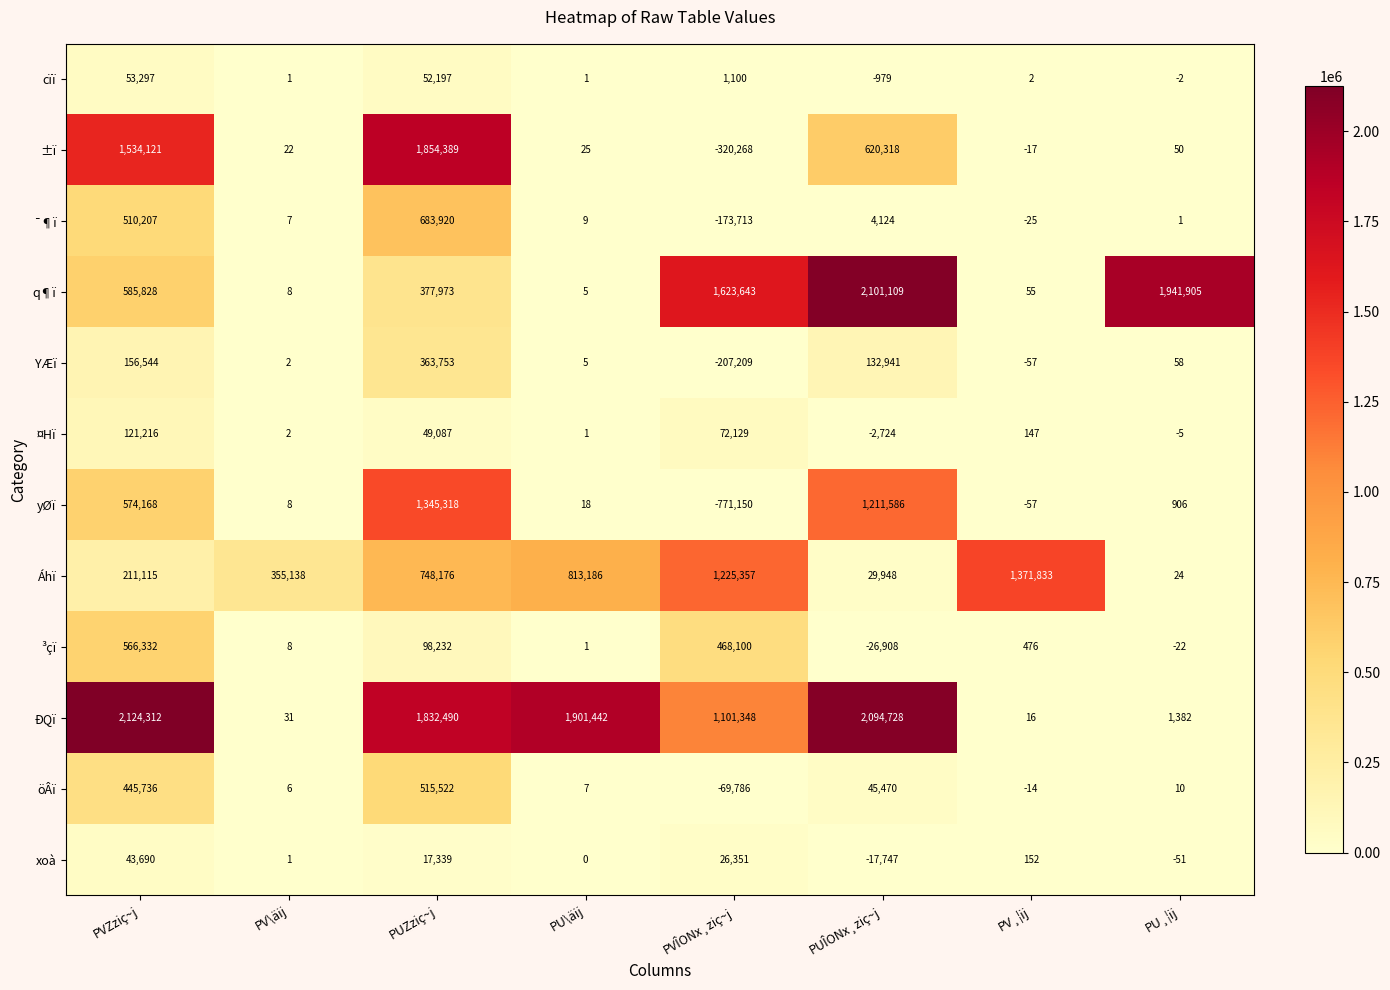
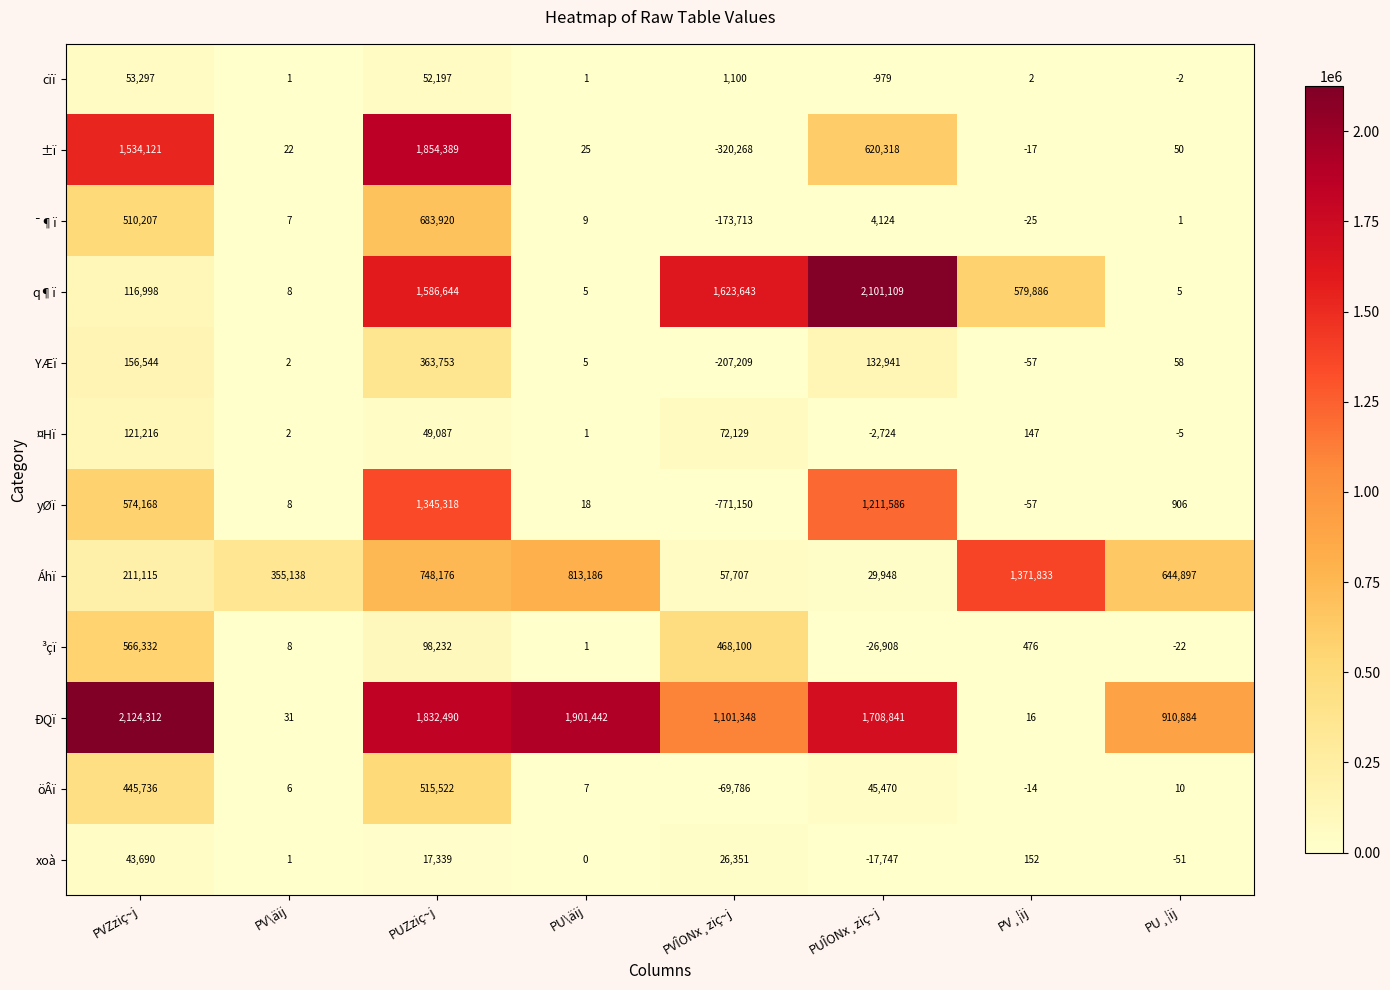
  {
    "cïï": {
      "PVZziç~j": "53,297",
      "PV\\äij": "1",
      "PUZziç~j": "52,197",
      "PU\\äij": "1",
      "PVÎONx¸ziç~j": "1,100",
      "PUÎONx¸ziç~j": "-979",
      "PV¸¦ij": "2",
      "PU¸¦ij": "-2"
    },
    "±ï": {
      "PVZziç~j": "1,534,121",
      "PV\\äij": "22",
      "PUZziç~j": "1,854,389",
      "PU\\äij": "25",
      "PVÎONx¸ziç~j": "-320,268",
      "PUÎONx¸ziç~j": "620,318",
      "PV¸¦ij": "-17",
      "PU¸¦ij": "50"
    },
    "¯¶ï": {
      "PVZziç~j": "510,207",
      "PV\\äij": "7",
      "PUZziç~j": "683,920",
      "PU\\äij": "9",
      "PVÎONx¸ziç~j": "-173,713",
      "PUÎONx¸ziç~j": "4,124",
      "PV¸¦ij": "-25",
      "PU¸¦ij": "1"
    },
    "q¶ï": {
-     "PVZziç~j": "585,828",
+     "PVZziç~j": "116,998",
      "PV\\äij": "8",
-     "PUZziç~j": "377,973",
+     "PUZziç~j": "1,586,644",
      "PU\\äij": "5",
      "PVÎONx¸ziç~j": "1,623,643",
      "PUÎONx¸ziç~j": "2,101,109",
-     "PV¸¦ij": "55",
-     "PU¸¦ij": "1,941,905"
+     "PV¸¦ij": "579,886",
+     "PU¸¦ij": "5"
    },
    "YÆï": {
      "PVZziç~j": "156,544",
      "PV\\äij": "2",
      "PUZziç~j": "363,753",
      "PU\\äij": "5",
      "PVÎONx¸ziç~j": "-207,209",
      "PUÎONx¸ziç~j": "132,941",
      "PV¸¦ij": "-57",
      "PU¸¦ij": "58"
    },
    "¤Hï": {
      "PVZziç~j": "121,216",
      "PV\\äij": "2",
      "PUZziç~j": "49,087",
      "PU\\äij": "1",
      "PVÎONx¸ziç~j": "72,129",
      "PUÎONx¸ziç~j": "-2,724",
      "PV¸¦ij": "147",
      "PU¸¦ij": "-5"
    },
    "yØï": {
      "PVZziç~j": "574,168",
      "PV\\äij": "8",
      "PUZziç~j": "1,345,318",
      "PU\\äij": "18",
      "PVÎONx¸ziç~j": "-771,150",
      "PUÎONx¸ziç~j": "1,211,586",
      "PV¸¦ij": "-57",
      "PU¸¦ij": "906"
    },
    "Áhï": {
      "PVZziç~j": "211,115",
      "PV\\äij": "355,138",
      "PUZziç~j": "748,176",
      "PU\\äij": "813,186",
-     "PVÎONx¸ziç~j": "1,225,357",
+     "PVÎONx¸ziç~j": "57,707",
      "PUÎONx¸ziç~j": "29,948",
      "PV¸¦ij": "1,371,833",
-     "PU¸¦ij": "24"
+     "PU¸¦ij": "644,897"
    },
    "³çï": {
      "PVZziç~j": "566,332",
      "PV\\äij": "8",
      "PUZziç~j": "98,232",
      "PU\\äij": "1",
      "PVÎONx¸ziç~j": "468,100",
      "PUÎONx¸ziç~j": "-26,908",
      "PV¸¦ij": "476",
      "PU¸¦ij": "-22"
    },
    "ÐQï": {
      "PVZziç~j": "2,124,312",
      "PV\\äij": "31",
      "PUZziç~j": "1,832,490",
      "PU\\äij": "1,901,442",
      "PVÎONx¸ziç~j": "1,101,348",
-     "PUÎONx¸ziç~j": "2,094,728",
+     "PUÎONx¸ziç~j": "1,708,841",
      "PV¸¦ij": "16",
-     "PU¸¦ij": "1,382"
+     "PU¸¦ij": "910,884"
    },
    "öÂï": {
      "PVZziç~j": "445,736",
      "PV\\äij": "6",
      "PUZziç~j": "515,522",
      "PU\\äij": "7",
      "PVÎONx¸ziç~j": "-69,786",
      "PUÎONx¸ziç~j": "45,470",
      "PV¸¦ij": "-14",
      "PU¸¦ij": "10"
    },
    "xoà": {
      "PVZziç~j": "43,690",
      "PV\\äij": "1",
      "PUZziç~j": "17,339",
      "PU\\äij": "0",
      "PVÎONx¸ziç~j": "26,351",
      "PUÎONx¸ziç~j": "-17,747",
      "PV¸¦ij": "152",
      "PU¸¦ij": "-51"
    }
  }
